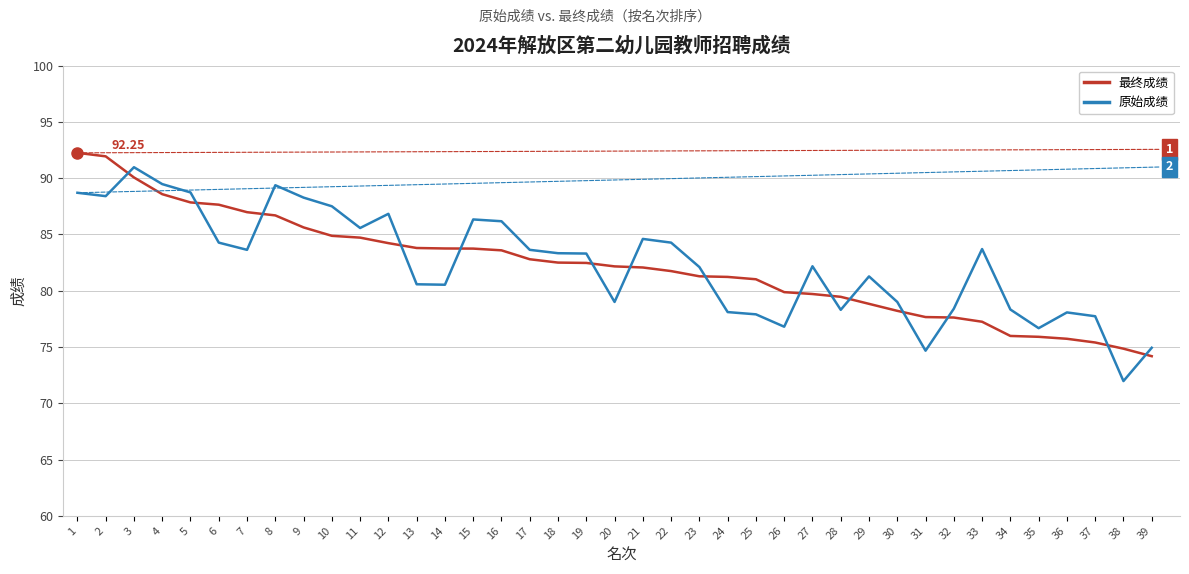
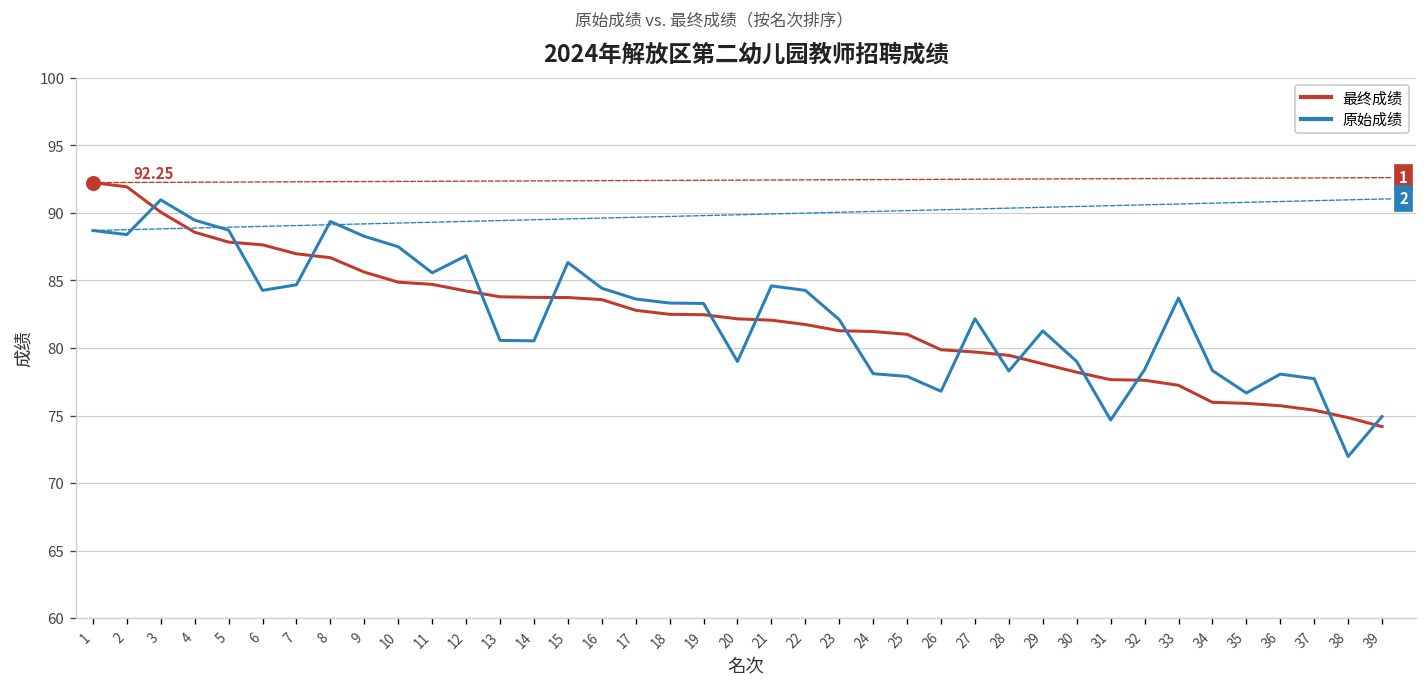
  {
    "原始成绩": {
      "1": 88.7,
      "2": 88.4,
      "3": 91.0,
      "4": 89.5,
      "5": 88.7,
      "6": 84.3,
-     "7": 83.6,
+     "7": 84.7,
      "8": 89.4,
      "9": 88.3,
      "10": 87.5,
      "11": 85.6,
      "12": 86.8,
      "13": 80.6,
      "14": 80.5,
      "15": 86.3,
-     "16": 86.2,
+     "16": 84.4,
      "17": 83.6,
      "18": 83.3,
      "19": 83.3,
      "20": 79.0,
      "21": 84.6,
      "22": 84.3,
      "23": 82.1,
      "24": 78.1,
      "25": 77.9,
      "26": 76.8,
      "27": 82.2,
      "28": 78.3,
      "29": 81.3,
      "30": 79.0,
      "31": 74.7,
      "32": 78.4,
      "33": 83.7,
      "34": 78.3,
      "35": 76.7,
      "36": 78.1,
      "37": 77.7,
      "38": 72.0,
      "39": 74.9
    }
  }
